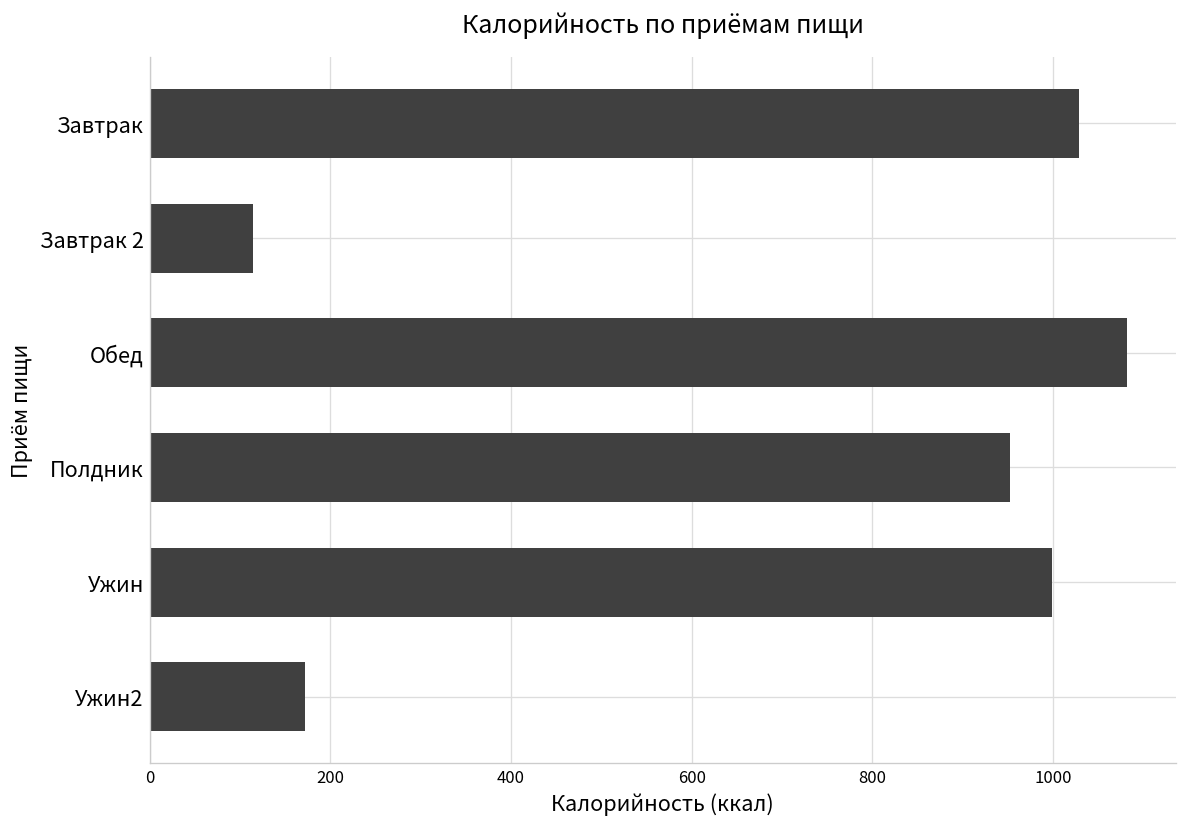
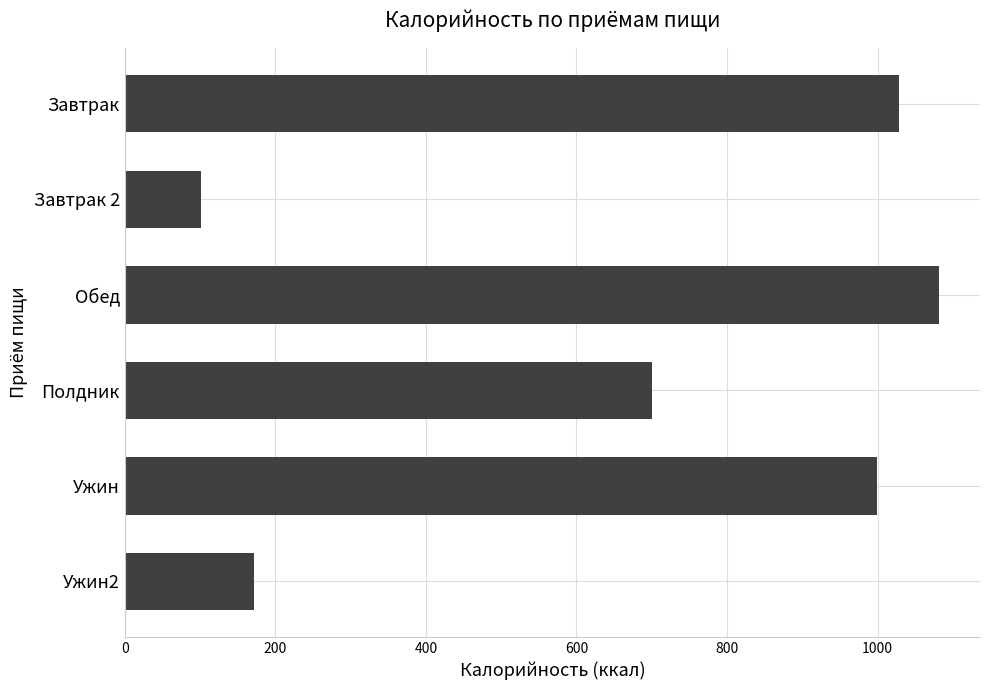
  {
    "Завтрак": 1030,
-   "Завтрак 2": 120,
+   "Завтрак 2": 100,
    "Обед": 1080,
-   "Полдник": 950,
+   "Полдник": 700,
    "Ужин": 1000,
    "Ужин2": 170
  }
